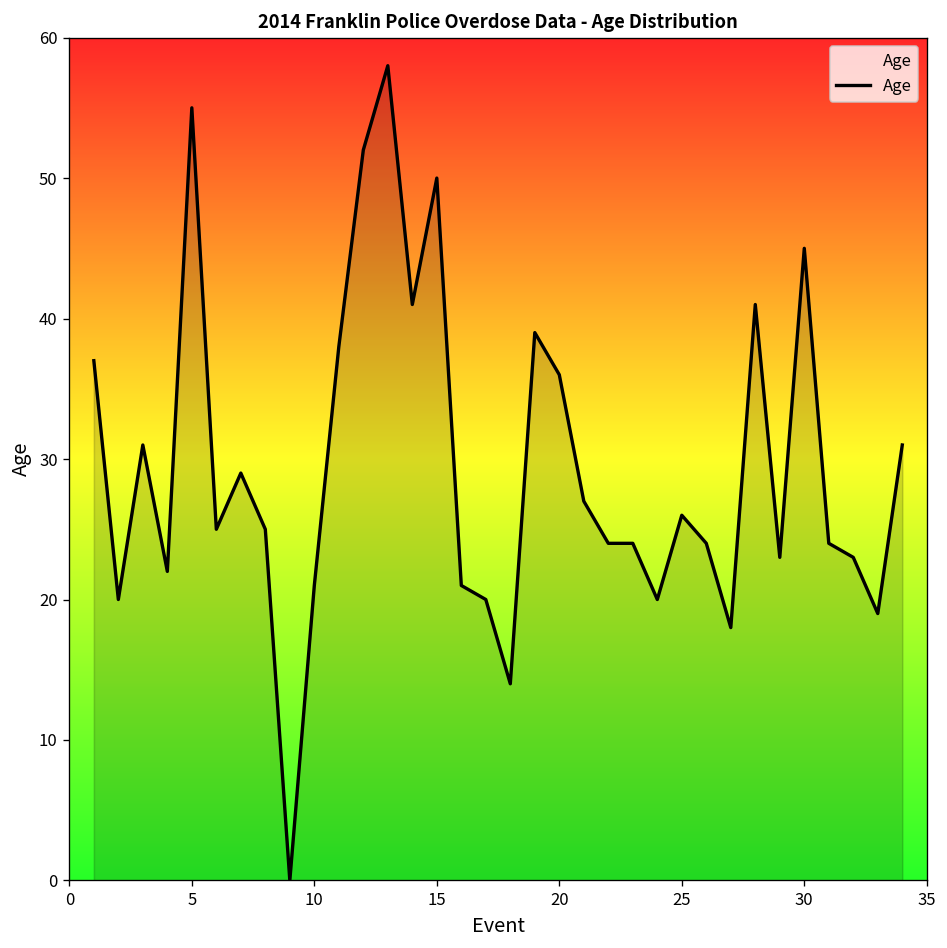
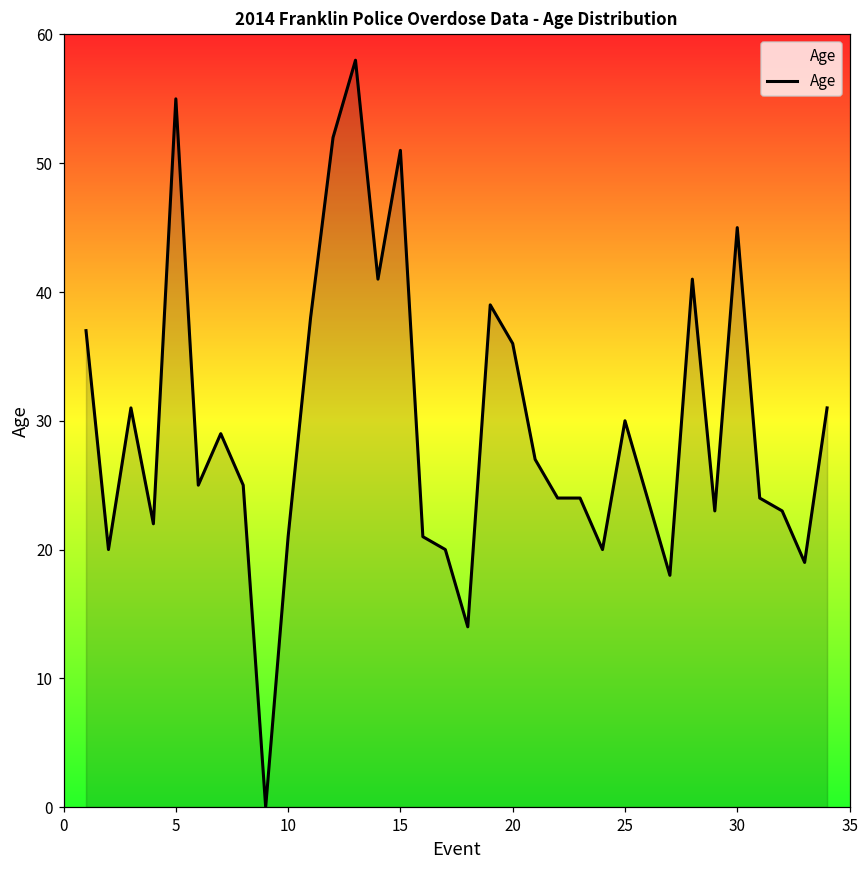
  {
    "5": 55,
    "10": 21,
-   "15": 50,
+   "15": 51,
    "20": 36,
-   "25": 26,
+   "25": 30,
    "30": 45
  }
